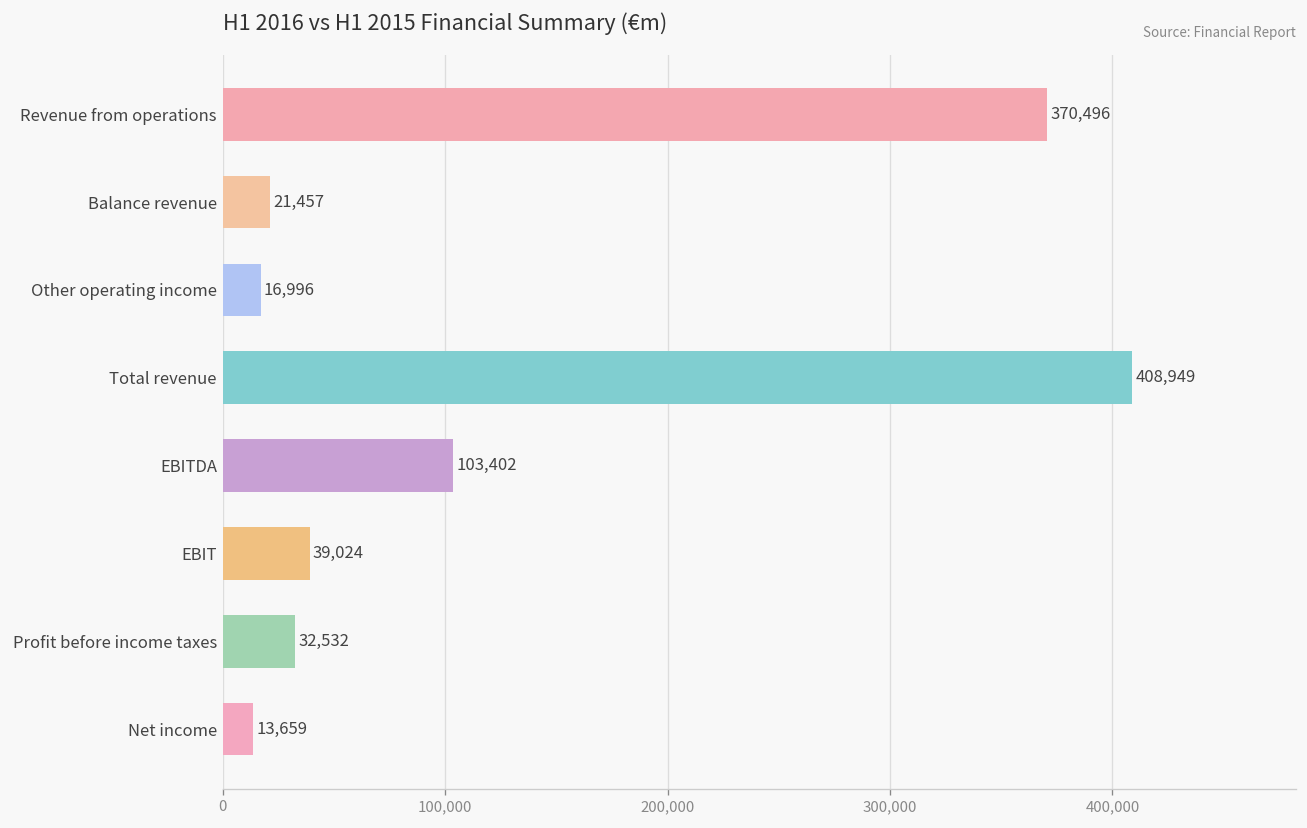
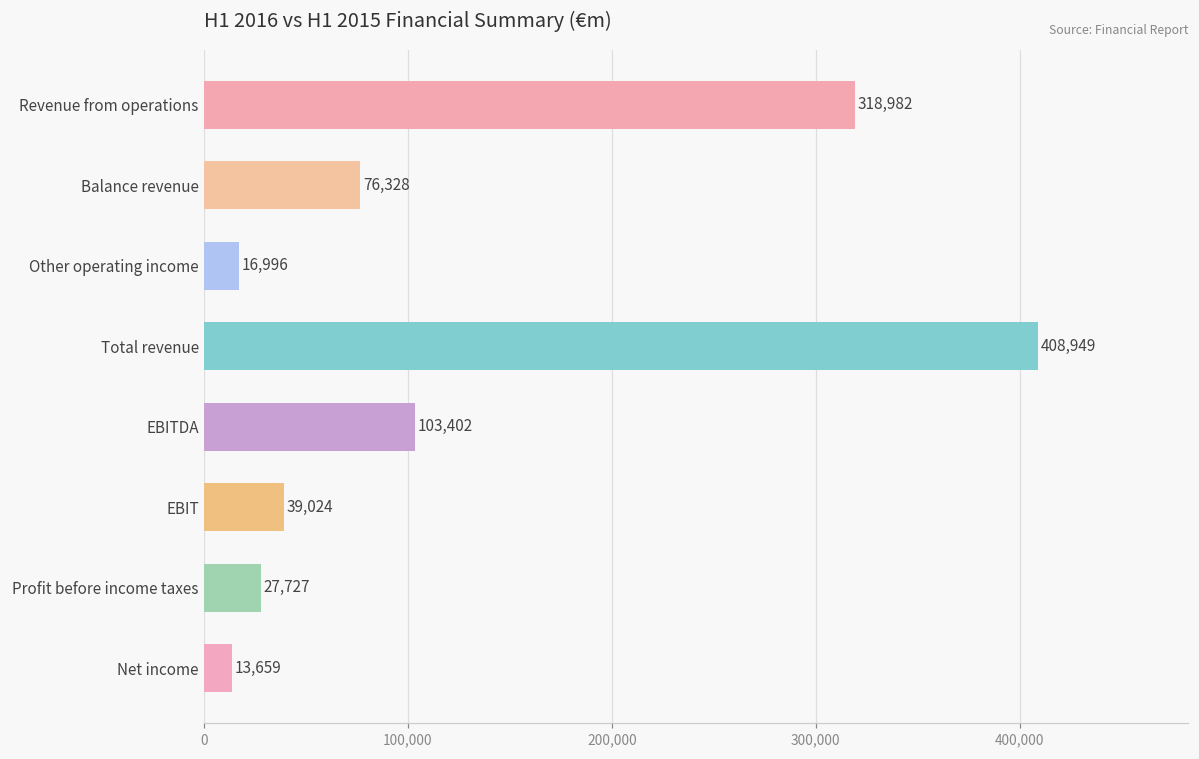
  {
-   "Revenue from operations": "370,496",
-   "Balance revenue": "21,457",
+   "Revenue from operations": "318,982",
+   "Balance revenue": "76,328",
    "Other operating income": "16,996",
    "Total revenue": "408,949",
    "EBITDA": "103,402",
    "EBIT": "39,024",
-   "Profit before income taxes": "32,532",
+   "Profit before income taxes": "27,727",
    "Net income": "13,659"
  }
